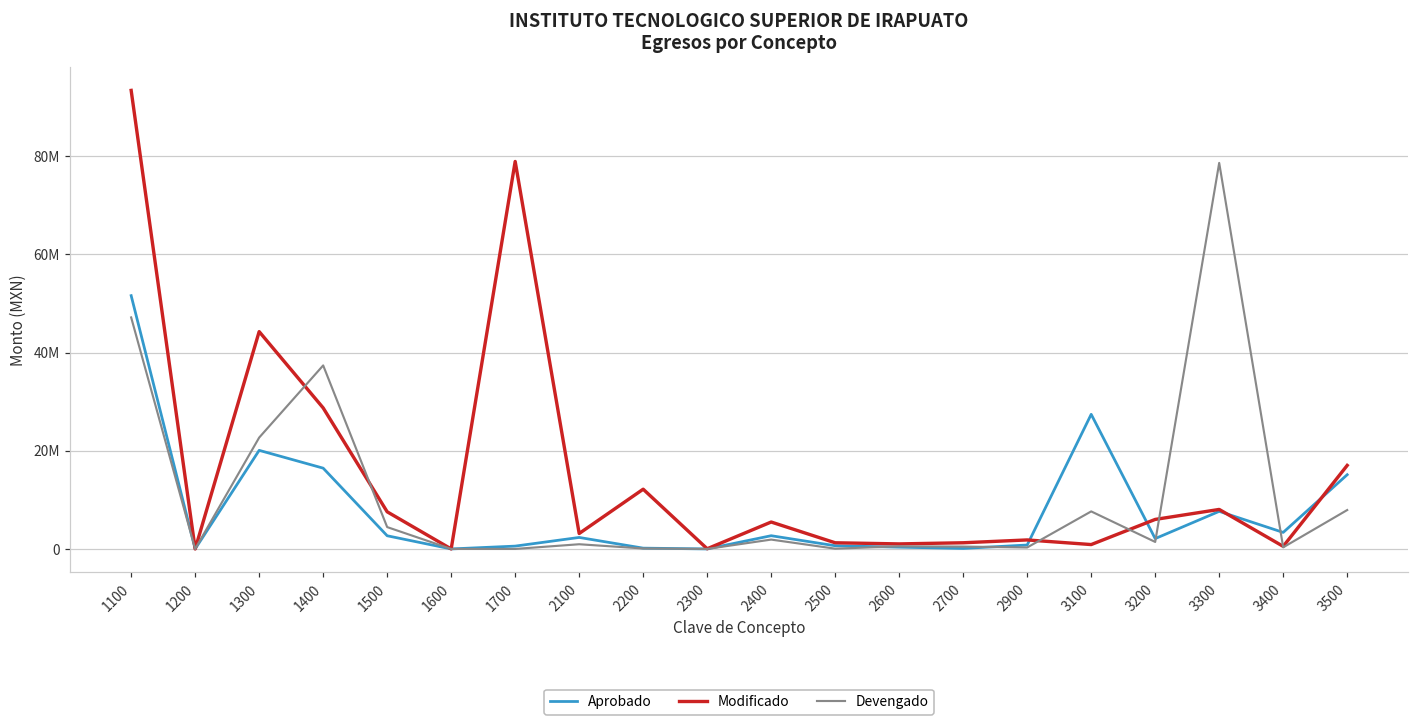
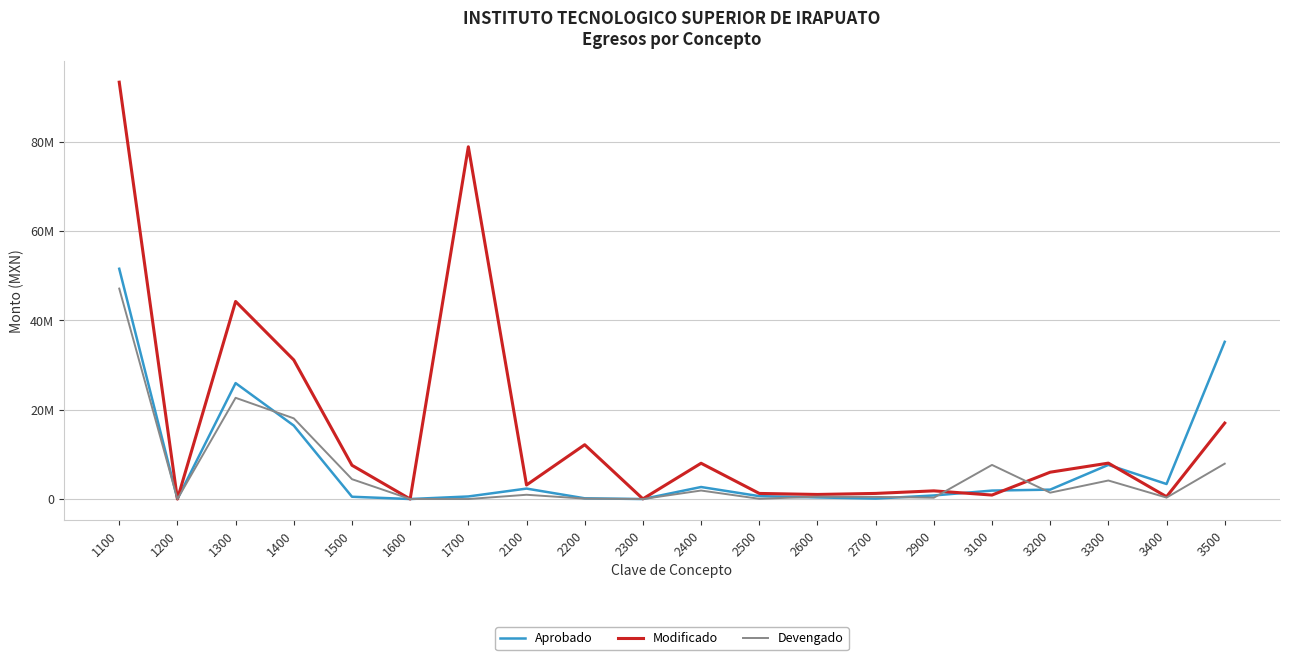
  {
    "Aprobado": {
      "1100": 52000000,
-     "1300": 20000000,
+     "1300": 26000000,
      "1400": 16000000,
-     "1500": 3000000,
+     "1500": 1000000,
      "1700": 1000000,
      "2100": 2000000,
      "2400": 3000000,
      "2500": 1000000,
-     "3100": 27000000,
+     "3100": 2000000,
      "3200": 2000000,
      "3400": 3000000,
-     "3500": 15000000
+     "3500": 35000000
    },
    "Modificado": {
      "1100": 93000000,
      "1300": 44000000,
-     "1400": 29000000,
+     "1400": 31000000,
      "1500": 8000000,
      "1700": 79000000,
      "2100": 3000000,
      "2200": 12000000,
-     "2400": 5000000,
+     "2400": 8000000,
      "2500": 1000000,
      "2700": 1000000,
      "2900": 2000000,
      "3100": 1000000,
      "3200": 6000000,
      "3500": 17000000
    },
    "Devengado": {
      "1100": 47000000,
      "1300": 23000000,
-     "1400": 37000000,
+     "1400": 18000000,
      "1500": 4000000,
      "1700": 0,
      "2100": 1000000,
      "2400": 2000000,
      "2500": 0,
      "3100": 8000000,
      "3200": 1000000,
-     "3300": 79000000,
+     "3300": 4000000,
      "3500": 8000000
    }
  }
